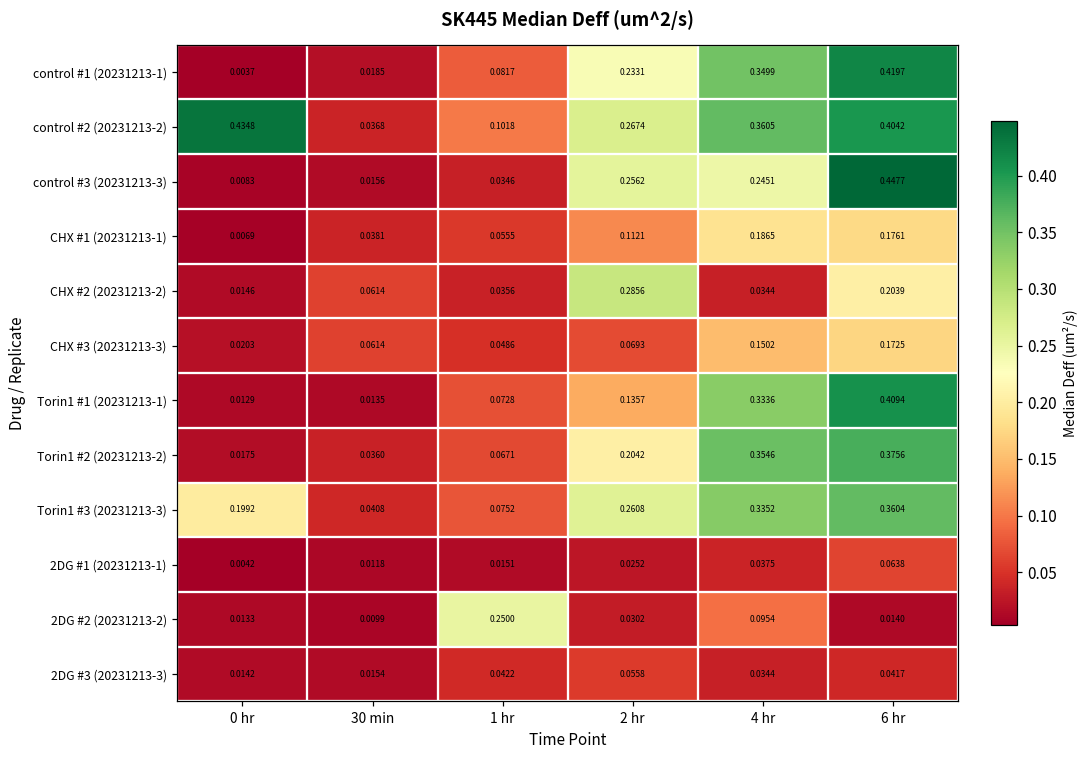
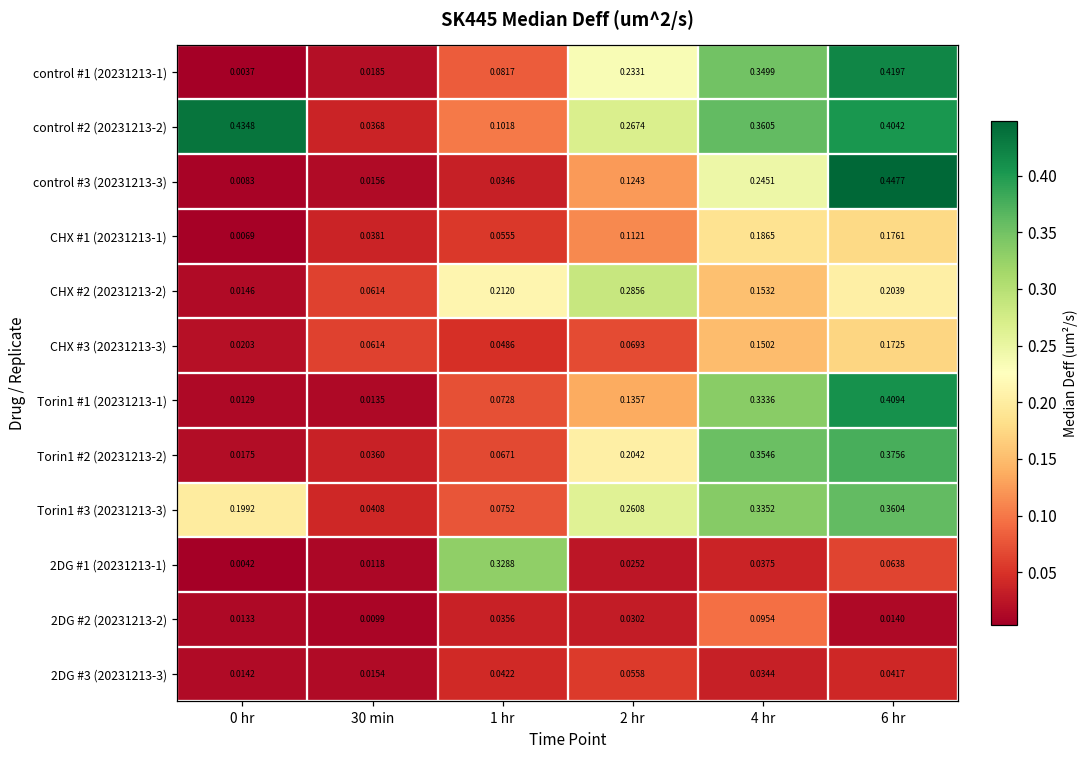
  {
    "control #1 (20231213-1)": {
      "0 hr": 0.0037,
      "30 min": 0.0185,
      "1 hr": 0.0817,
      "2 hr": 0.2331,
      "4 hr": 0.3499,
      "6 hr": 0.4197
    },
    "control #2 (20231213-2)": {
      "0 hr": 0.4348,
      "30 min": 0.0368,
      "1 hr": 0.1018,
      "2 hr": 0.2674,
      "4 hr": 0.3605,
      "6 hr": 0.4042
    },
    "control #3 (20231213-3)": {
      "0 hr": 0.0083,
      "30 min": 0.0156,
      "1 hr": 0.0346,
-     "2 hr": 0.2562,
+     "2 hr": 0.1243,
      "4 hr": 0.2451,
      "6 hr": 0.4477
    },
    "CHX #1 (20231213-1)": {
      "0 hr": 0.0069,
      "30 min": 0.0381,
      "1 hr": 0.0555,
      "2 hr": 0.1121,
      "4 hr": 0.1865,
      "6 hr": 0.1761
    },
    "CHX #2 (20231213-2)": {
      "0 hr": 0.0146,
      "30 min": 0.0614,
-     "1 hr": 0.0356,
+     "1 hr": 0.2120,
      "2 hr": 0.2856,
-     "4 hr": 0.0344,
+     "4 hr": 0.1532,
      "6 hr": 0.2039
    },
    "CHX #3 (20231213-3)": {
      "0 hr": 0.0203,
      "30 min": 0.0614,
      "1 hr": 0.0486,
      "2 hr": 0.0693,
      "4 hr": 0.1502,
      "6 hr": 0.1725
    },
    "Torin1 #1 (20231213-1)": {
      "0 hr": 0.0129,
      "30 min": 0.0135,
      "1 hr": 0.0728,
      "2 hr": 0.1357,
      "4 hr": 0.3336,
      "6 hr": 0.4094
    },
    "Torin1 #2 (20231213-2)": {
      "0 hr": 0.0175,
      "30 min": 0.0360,
      "1 hr": 0.0671,
      "2 hr": 0.2042,
      "4 hr": 0.3546,
      "6 hr": 0.3756
    },
    "Torin1 #3 (20231213-3)": {
      "0 hr": 0.1992,
      "30 min": 0.0408,
      "1 hr": 0.0752,
      "2 hr": 0.2608,
      "4 hr": 0.3352,
      "6 hr": 0.3604
    },
    "2DG #1 (20231213-1)": {
      "0 hr": 0.0042,
      "30 min": 0.0118,
-     "1 hr": 0.0151,
+     "1 hr": 0.3288,
      "2 hr": 0.0252,
      "4 hr": 0.0375,
      "6 hr": 0.0638
    },
    "2DG #2 (20231213-2)": {
      "0 hr": 0.0133,
      "30 min": 0.0099,
-     "1 hr": 0.2500,
+     "1 hr": 0.0356,
      "2 hr": 0.0302,
      "4 hr": 0.0954,
      "6 hr": 0.0140
    },
    "2DG #3 (20231213-3)": {
      "0 hr": 0.0142,
      "30 min": 0.0154,
      "1 hr": 0.0422,
      "2 hr": 0.0558,
      "4 hr": 0.0344,
      "6 hr": 0.0417
    }
  }
